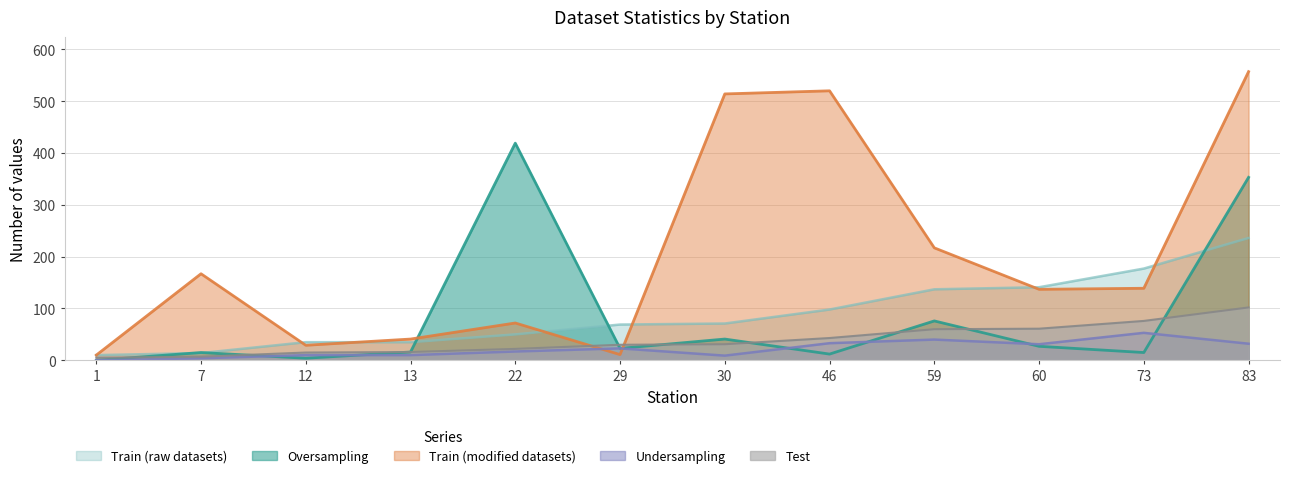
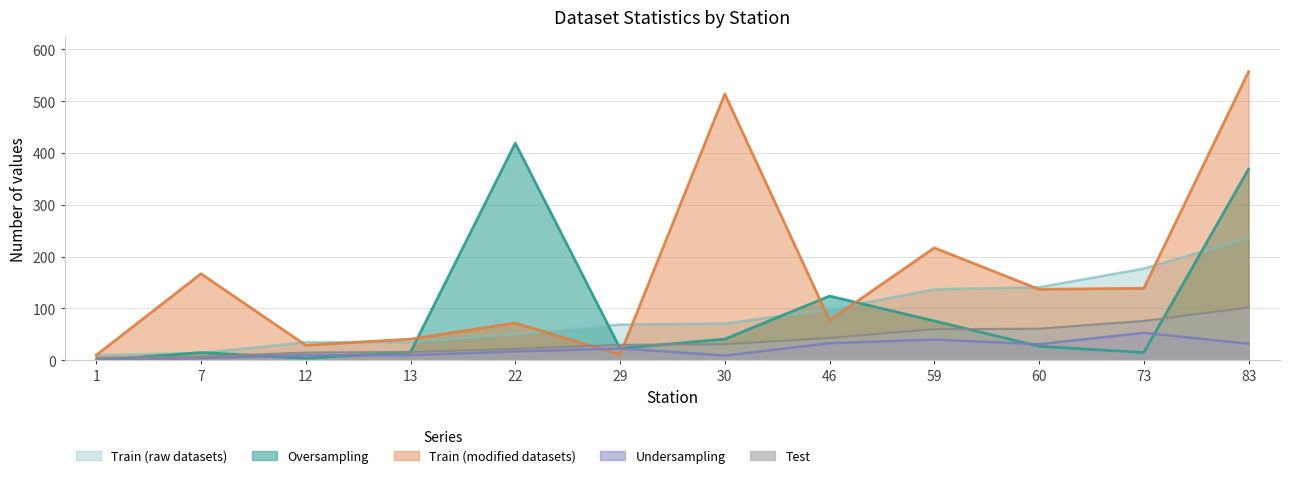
  {
    "Oversampling": {
      "12": 0,
      "22": 420,
      "30": 40,
-     "46": 10,
+     "46": 120,
      "59": 80,
      "73": 20,
-     "83": 350
+     "83": 370
    },
    "Train (modified datasets)": {
      "7": 170,
      "12": 30,
      "13": 40,
      "22": 70,
      "29": 10,
      "30": 510,
-     "46": 520,
+     "46": 80,
      "59": 220,
      "73": 140,
      "83": 560
    }
  }
